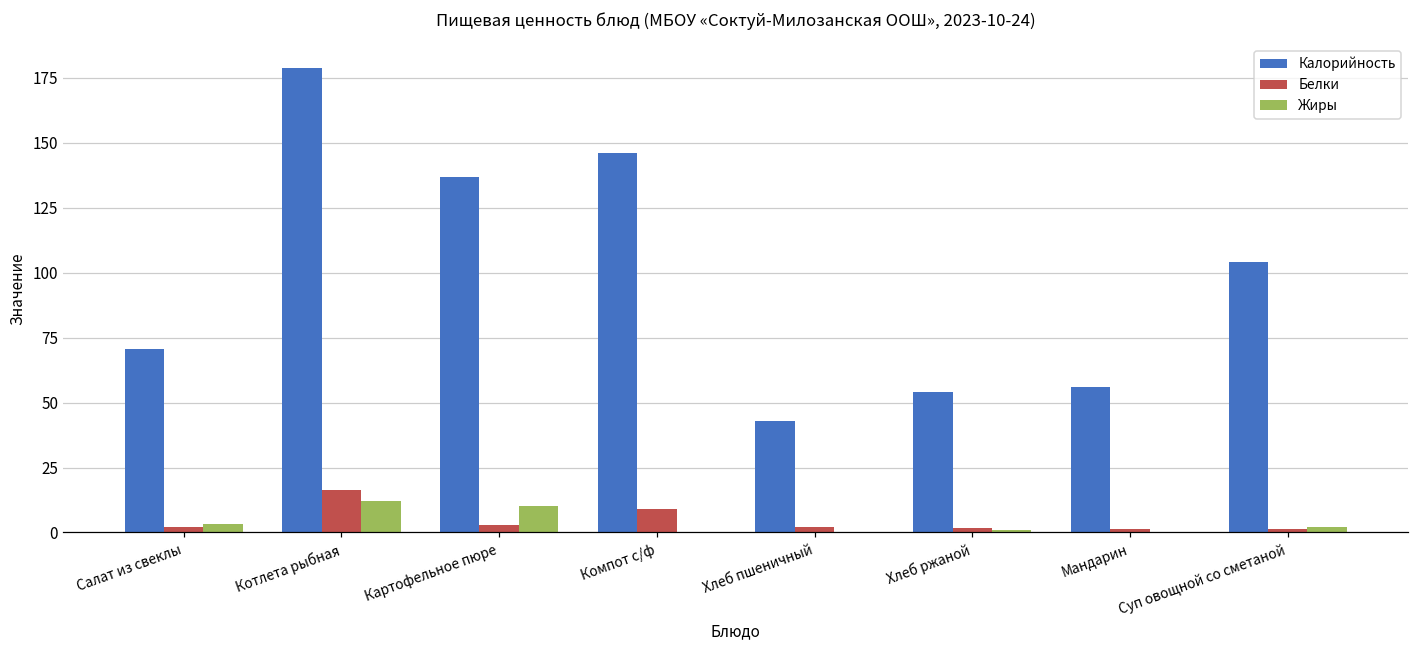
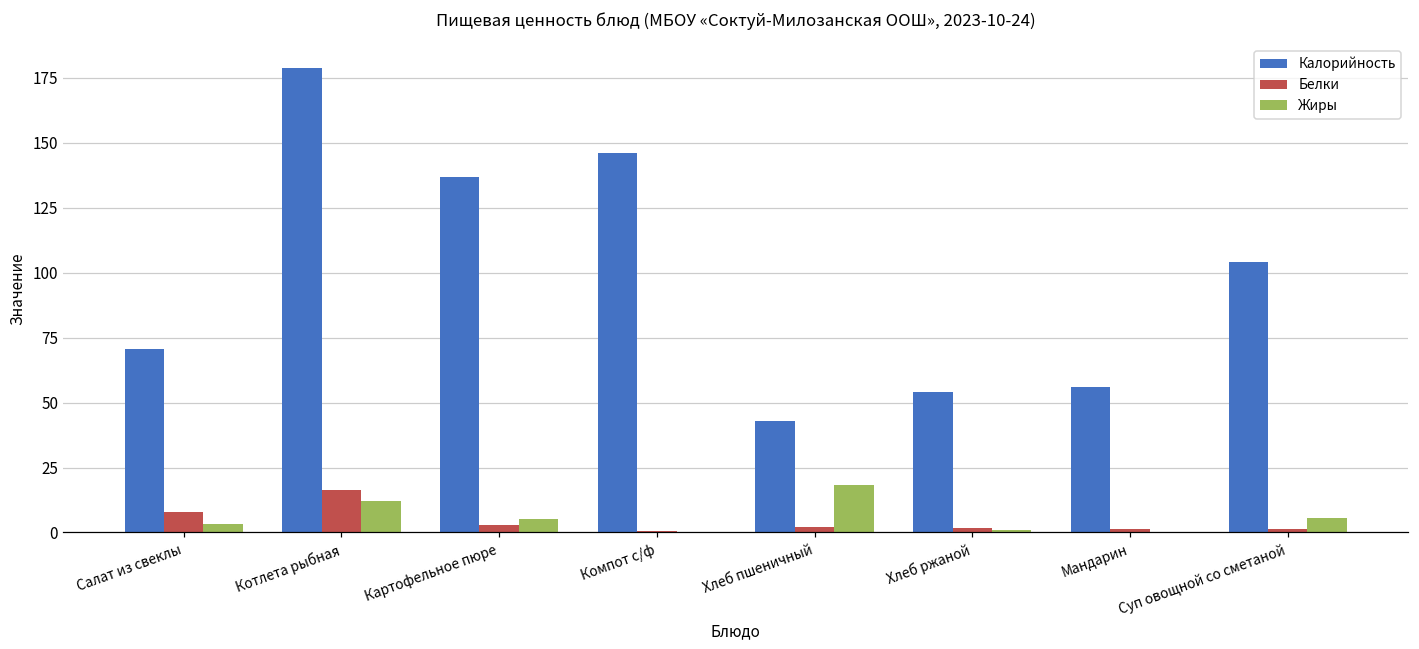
  {
    "Калорийность": {
      "Салат из свеклы": 70,
      "Котлета рыбная": 179,
      "Картофельное пюре": 137,
      "Компот с/ф": 146,
      "Хлеб пшеничный": 43,
      "Хлеб ржаной": 54,
      "Мандарин": 56,
      "Суп овощной со сметаной": 104
    },
    "Белки": {
-     "Салат из свеклы": 2,
+     "Салат из свеклы": 8,
      "Котлета рыбная": 16,
      "Картофельное пюре": 3,
-     "Компот с/ф": 9,
+     "Компот с/ф": 1,
      "Хлеб пшеничный": 2,
      "Хлеб ржаной": 2,
      "Мандарин": 1,
      "Суп овощной со сметаной": 1
    },
    "Жиры": {
      "Салат из свеклы": 3,
      "Котлета рыбная": 12,
-     "Картофельное пюре": 10,
+     "Картофельное пюре": 5,
      "Компот с/ф": 0,
-     "Хлеб пшеничный": 0,
-     "Суп овощной со сметаной": 2
+     "Хлеб пшеничный": 18,
+     "Суп овощной со сметаной": 6
    }
  }
